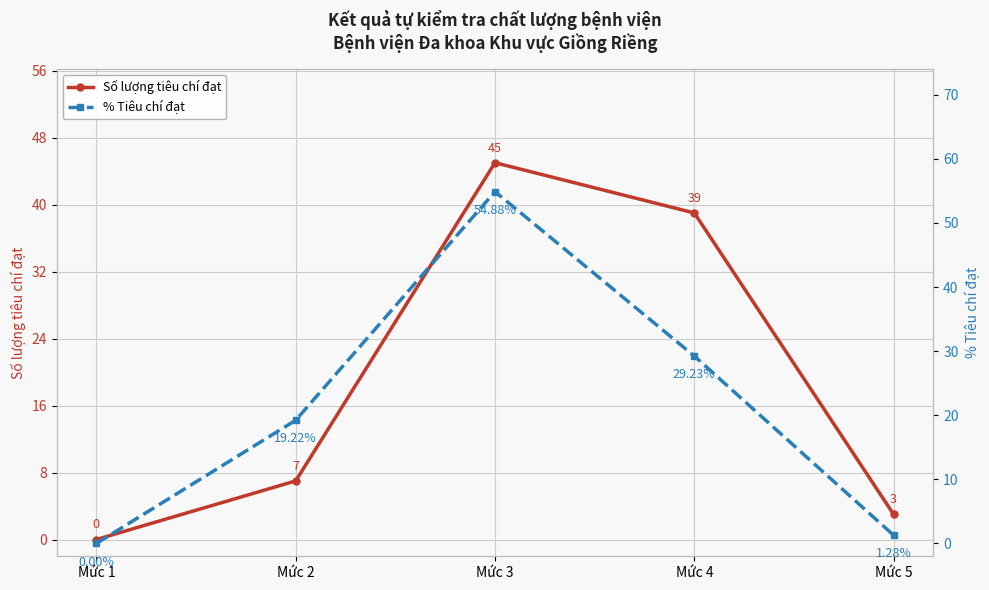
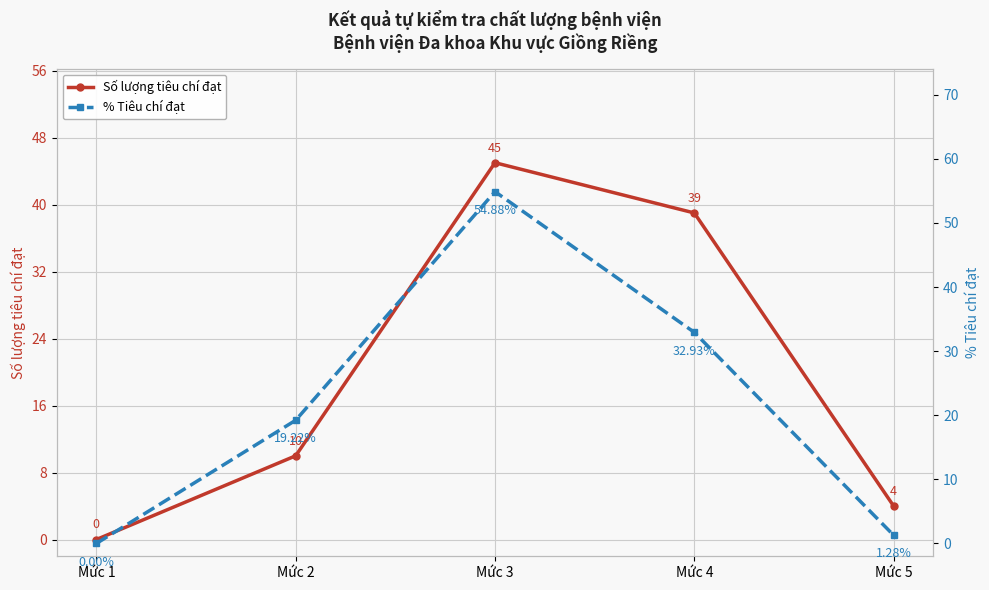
  {
    "Số lượng tiêu chí đạt": {
      "Mức 1": "0",
-     "Mức 2": "7",
+     "Mức 2": "10",
      "Mức 3": "45",
      "Mức 4": "39",
-     "Mức 5": "3"
+     "Mức 5": "4"
    },
    "% Tiêu chí đạt": {
      "Mức 1": "0.00%",
      "Mức 3": "54.88%",
-     "Mức 4": "29.23%",
+     "Mức 4": "32.93%",
      "Mức 5": "1.28%"
    }
  }
